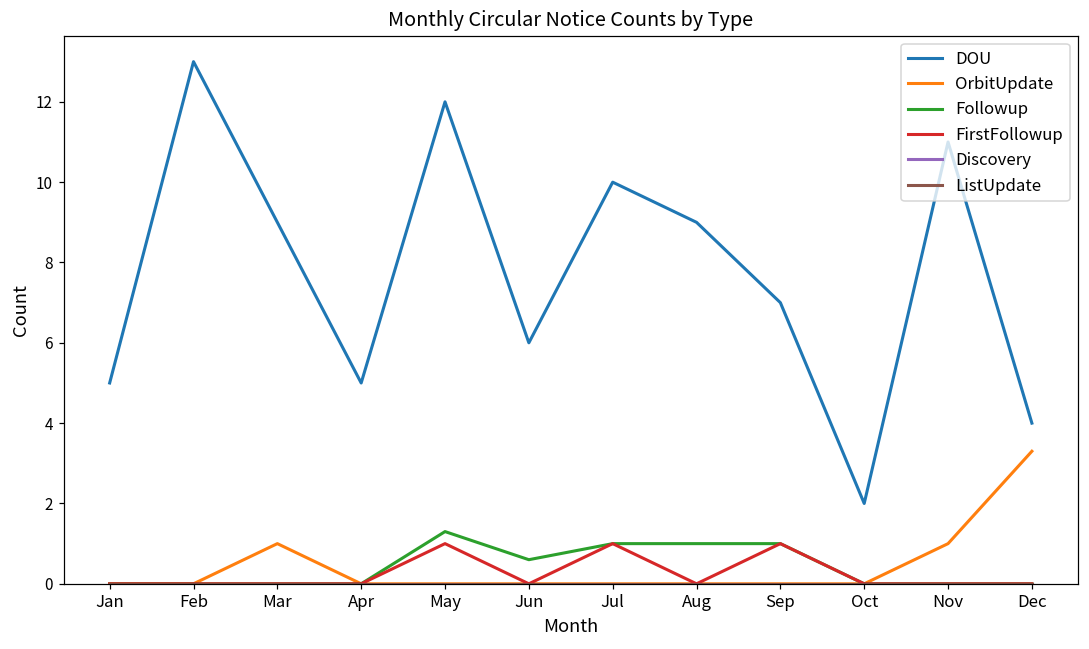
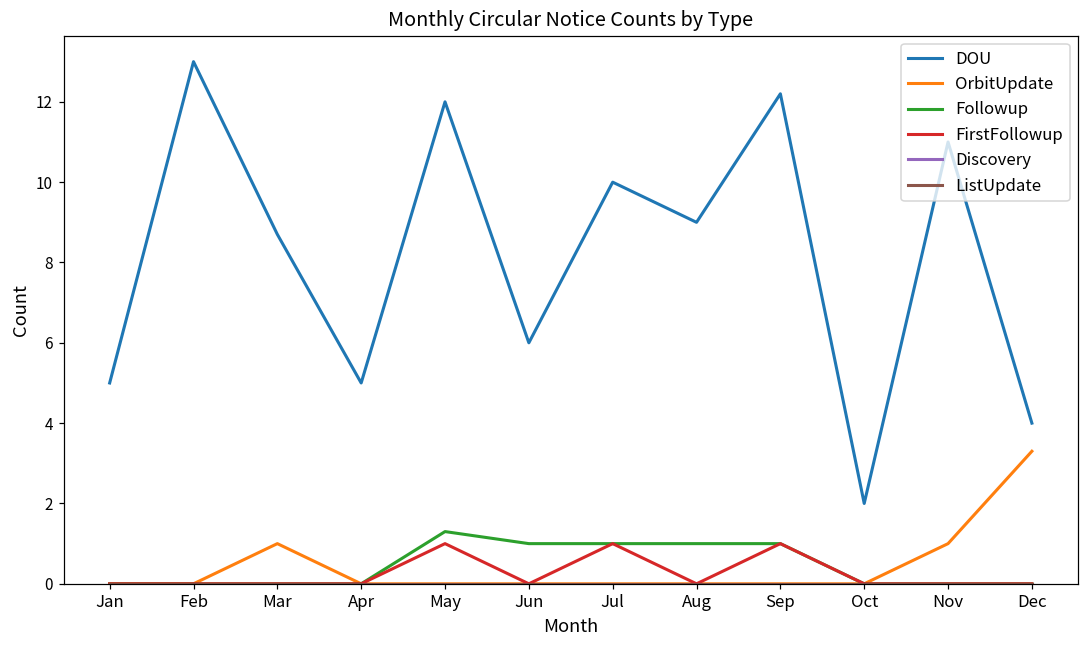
  {
    "DOU": {
      "Jan": 5.0,
      "Feb": 13.0,
-     "Mar": 9.0,
+     "Mar": 8.7,
      "Apr": 5.0,
      "May": 12.0,
      "Jun": 6.0,
      "Jul": 10.0,
      "Aug": 9.0,
-     "Sep": 7.0,
+     "Sep": 12.2,
      "Oct": 2.0,
      "Dec": 4.0
    },
    "OrbitUpdate": {
      "Mar": 1.0,
      "Nov": 1.0,
      "Dec": 3.3
    },
    "Followup": {
      "May": 1.3,
-     "Jun": 0.6,
+     "Jun": 1.0,
      "Aug": 1.0
    },
    "FirstFollowup": {
      "May": 1.0
    }
  }
